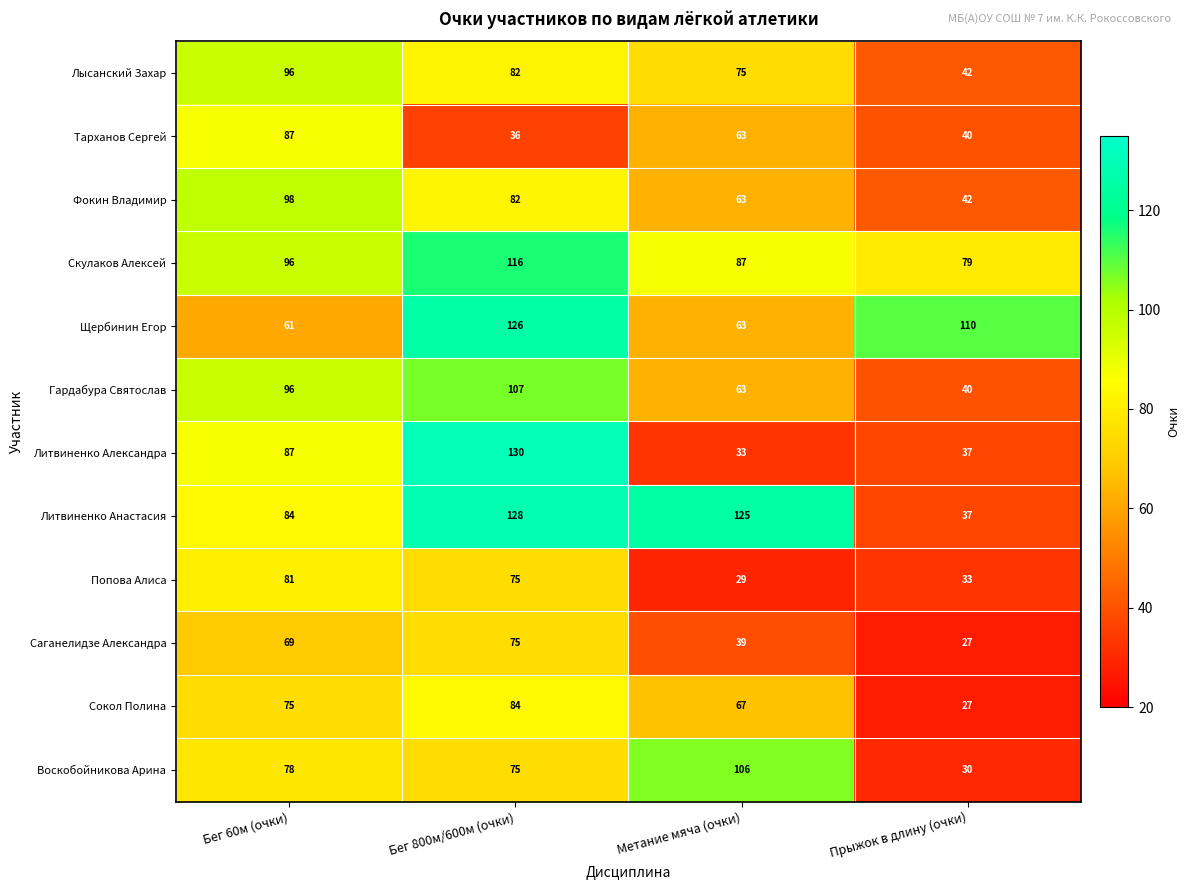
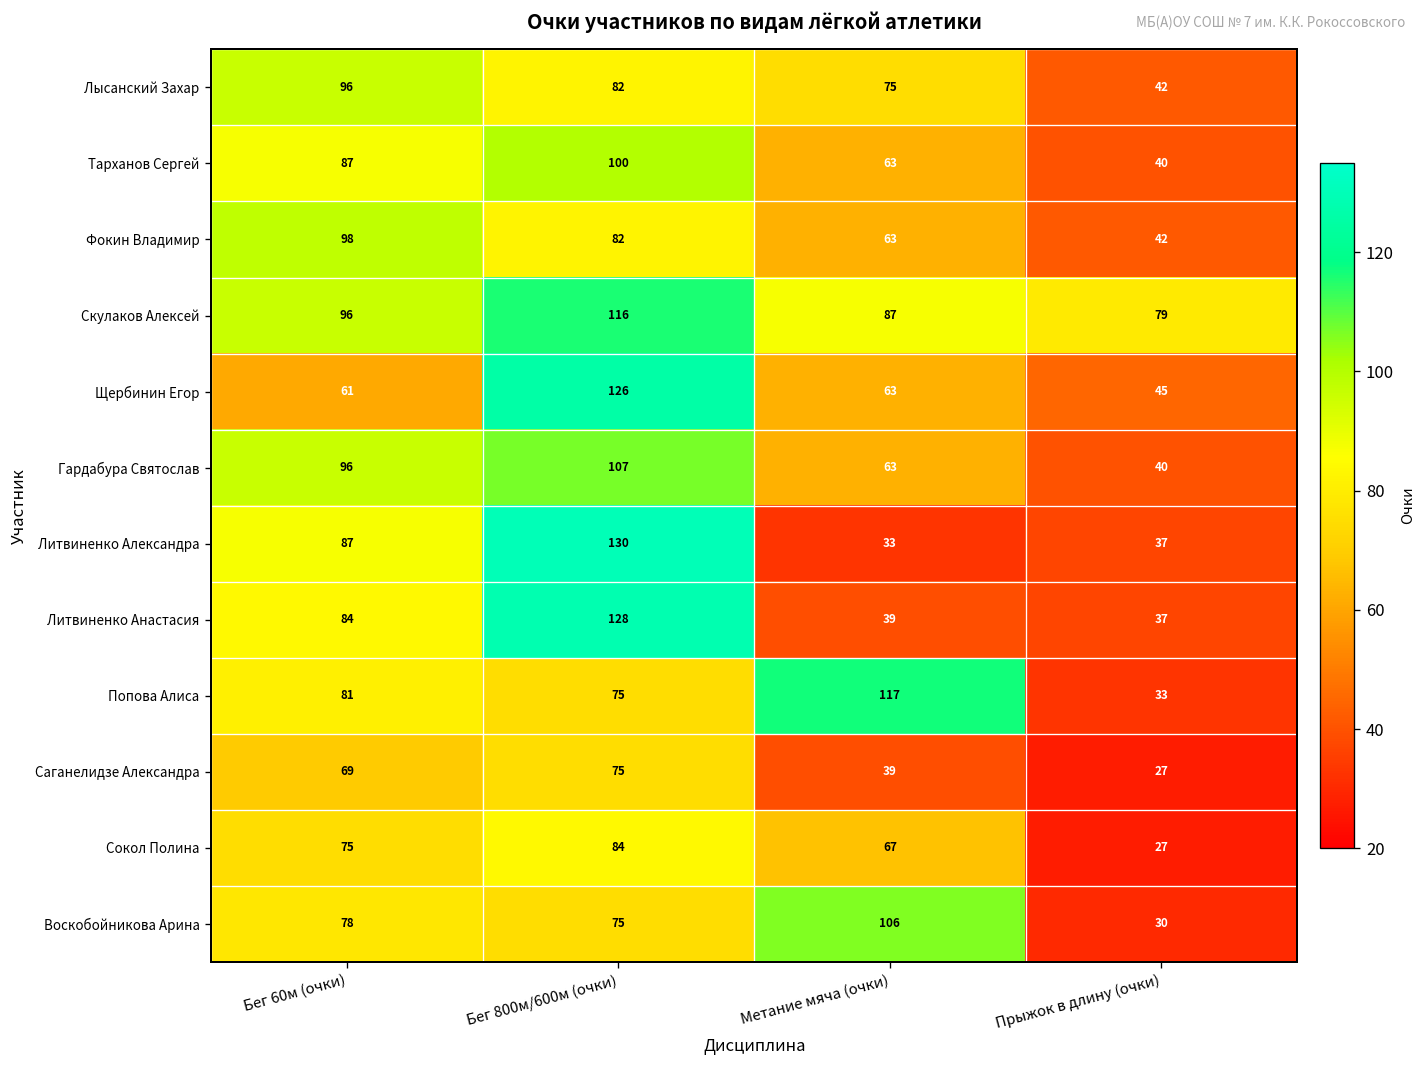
  {
    "Лысанский Захар": {
      "Бег 60м (очки)": 96,
      "Бег 800м/600м (очки)": 82,
      "Метание мяча (очки)": 75,
      "Прыжок в длину (очки)": 42
    },
    "Тарханов Сергей": {
      "Бег 60м (очки)": 87,
-     "Бег 800м/600м (очки)": 36,
+     "Бег 800м/600м (очки)": 100,
      "Метание мяча (очки)": 63,
      "Прыжок в длину (очки)": 40
    },
    "Фокин Владимир": {
      "Бег 60м (очки)": 98,
      "Бег 800м/600м (очки)": 82,
      "Метание мяча (очки)": 63,
      "Прыжок в длину (очки)": 42
    },
    "Скулаков Алексей": {
      "Бег 60м (очки)": 96,
      "Бег 800м/600м (очки)": 116,
      "Метание мяча (очки)": 87,
      "Прыжок в длину (очки)": 79
    },
    "Щербинин Егор": {
      "Бег 60м (очки)": 61,
      "Бег 800м/600м (очки)": 126,
      "Метание мяча (очки)": 63,
-     "Прыжок в длину (очки)": 110
+     "Прыжок в длину (очки)": 45
    },
    "Гардабура Святослав": {
      "Бег 60м (очки)": 96,
      "Бег 800м/600м (очки)": 107,
      "Метание мяча (очки)": 63,
      "Прыжок в длину (очки)": 40
    },
    "Литвиненко Александра": {
      "Бег 60м (очки)": 87,
      "Бег 800м/600м (очки)": 130,
      "Метание мяча (очки)": 33,
      "Прыжок в длину (очки)": 37
    },
    "Литвиненко Анастасия": {
      "Бег 60м (очки)": 84,
      "Бег 800м/600м (очки)": 128,
-     "Метание мяча (очки)": 125,
+     "Метание мяча (очки)": 39,
      "Прыжок в длину (очки)": 37
    },
    "Попова Алиса": {
      "Бег 60м (очки)": 81,
      "Бег 800м/600м (очки)": 75,
-     "Метание мяча (очки)": 29,
+     "Метание мяча (очки)": 117,
      "Прыжок в длину (очки)": 33
    },
    "Саганелидзе Александра": {
      "Бег 60м (очки)": 69,
      "Бег 800м/600м (очки)": 75,
      "Метание мяча (очки)": 39,
      "Прыжок в длину (очки)": 27
    },
    "Сокол Полина": {
      "Бег 60м (очки)": 75,
      "Бег 800м/600м (очки)": 84,
      "Метание мяча (очки)": 67,
      "Прыжок в длину (очки)": 27
    },
    "Воскобойникова Арина": {
      "Бег 60м (очки)": 78,
      "Бег 800м/600м (очки)": 75,
      "Метание мяча (очки)": 106,
      "Прыжок в длину (очки)": 30
    }
  }
